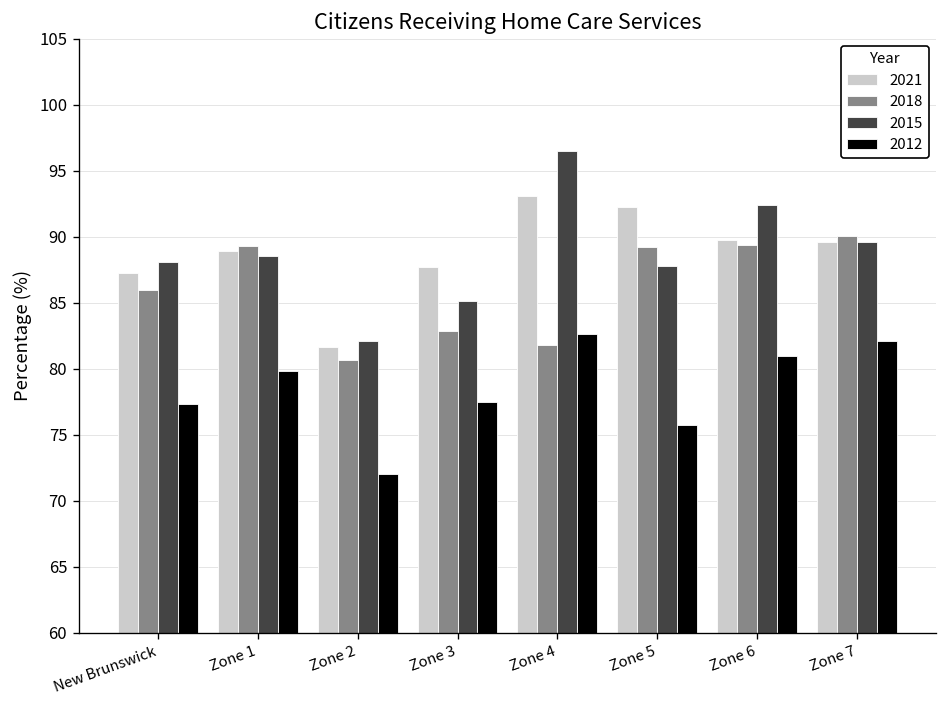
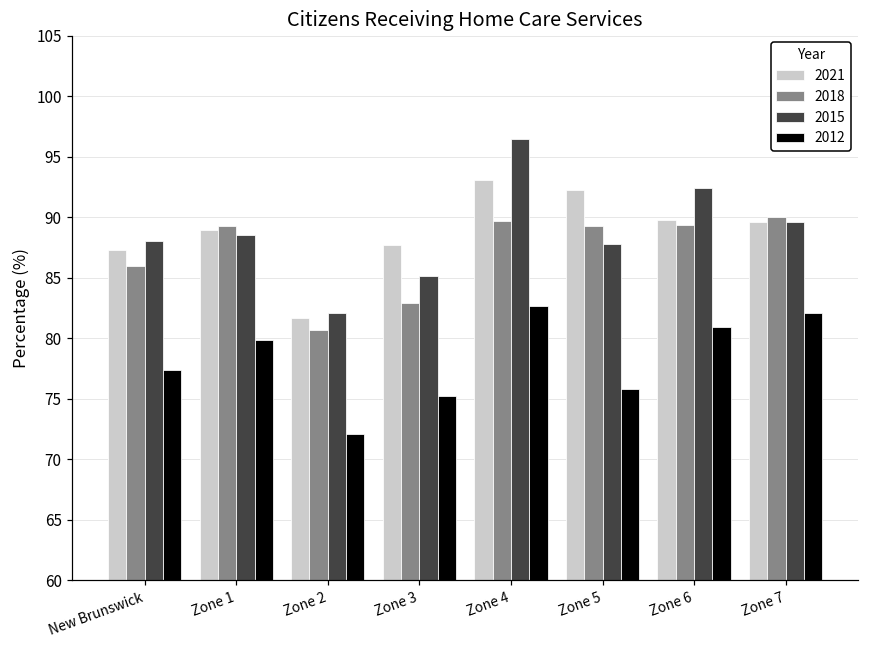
  {
    "2021": {
      "New Brunswick": 87.3,
      "Zone 1": 88.9,
      "Zone 2": 81.6,
      "Zone 3": 87.7,
      "Zone 4": 93.1,
      "Zone 5": 92.3,
      "Zone 6": 89.8,
      "Zone 7": 89.6
    },
    "2018": {
      "New Brunswick": 86.0,
      "Zone 1": 89.3,
      "Zone 2": 80.6,
      "Zone 3": 82.9,
-     "Zone 4": 81.8,
+     "Zone 4": 89.7,
      "Zone 5": 89.2,
      "Zone 6": 89.4,
      "Zone 7": 90.0
    },
    "2015": {
      "New Brunswick": 88.1,
      "Zone 1": 88.5,
      "Zone 2": 82.1,
      "Zone 3": 85.1,
      "Zone 4": 96.5,
      "Zone 5": 87.8,
      "Zone 6": 92.4,
      "Zone 7": 89.6
    },
    "2012": {
      "New Brunswick": 77.4,
      "Zone 1": 79.9,
      "Zone 2": 72.0,
-     "Zone 3": 77.5,
+     "Zone 3": 75.2,
      "Zone 4": 82.6,
      "Zone 5": 75.8,
      "Zone 6": 80.9,
      "Zone 7": 82.1
    }
  }
